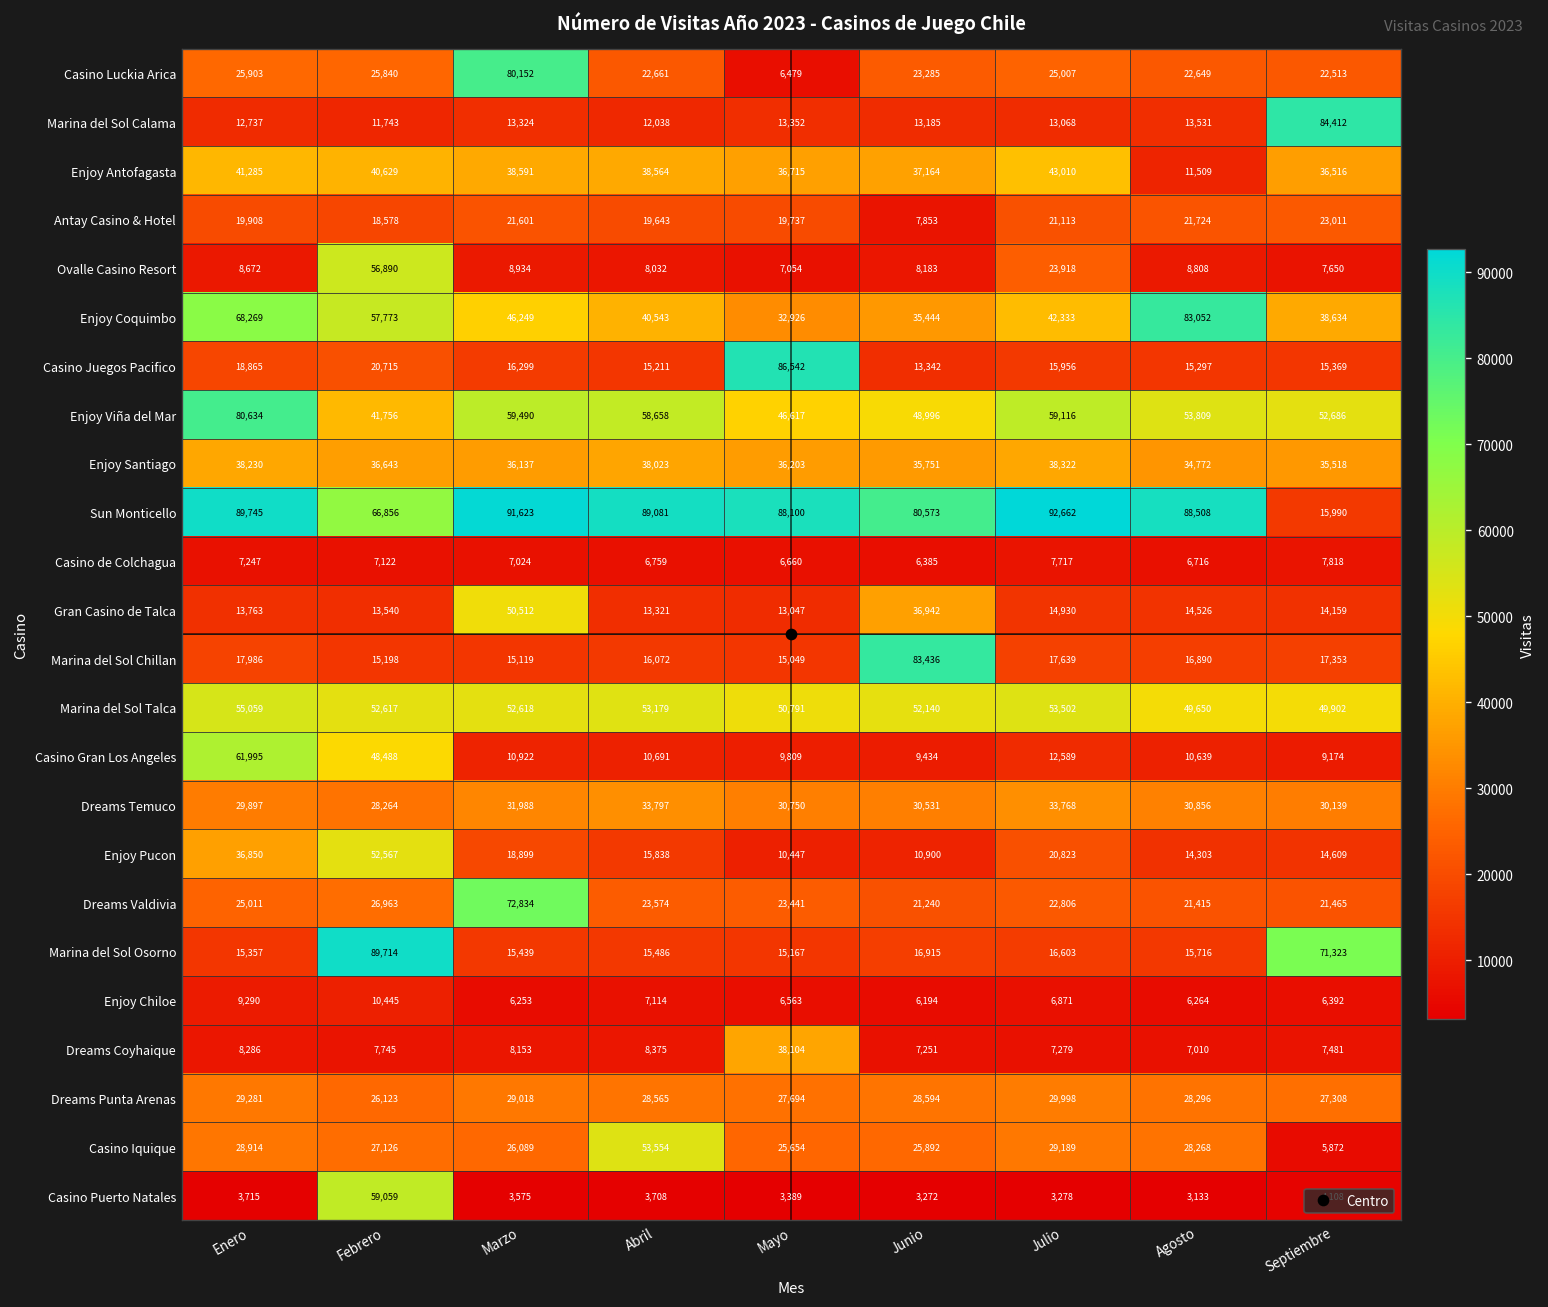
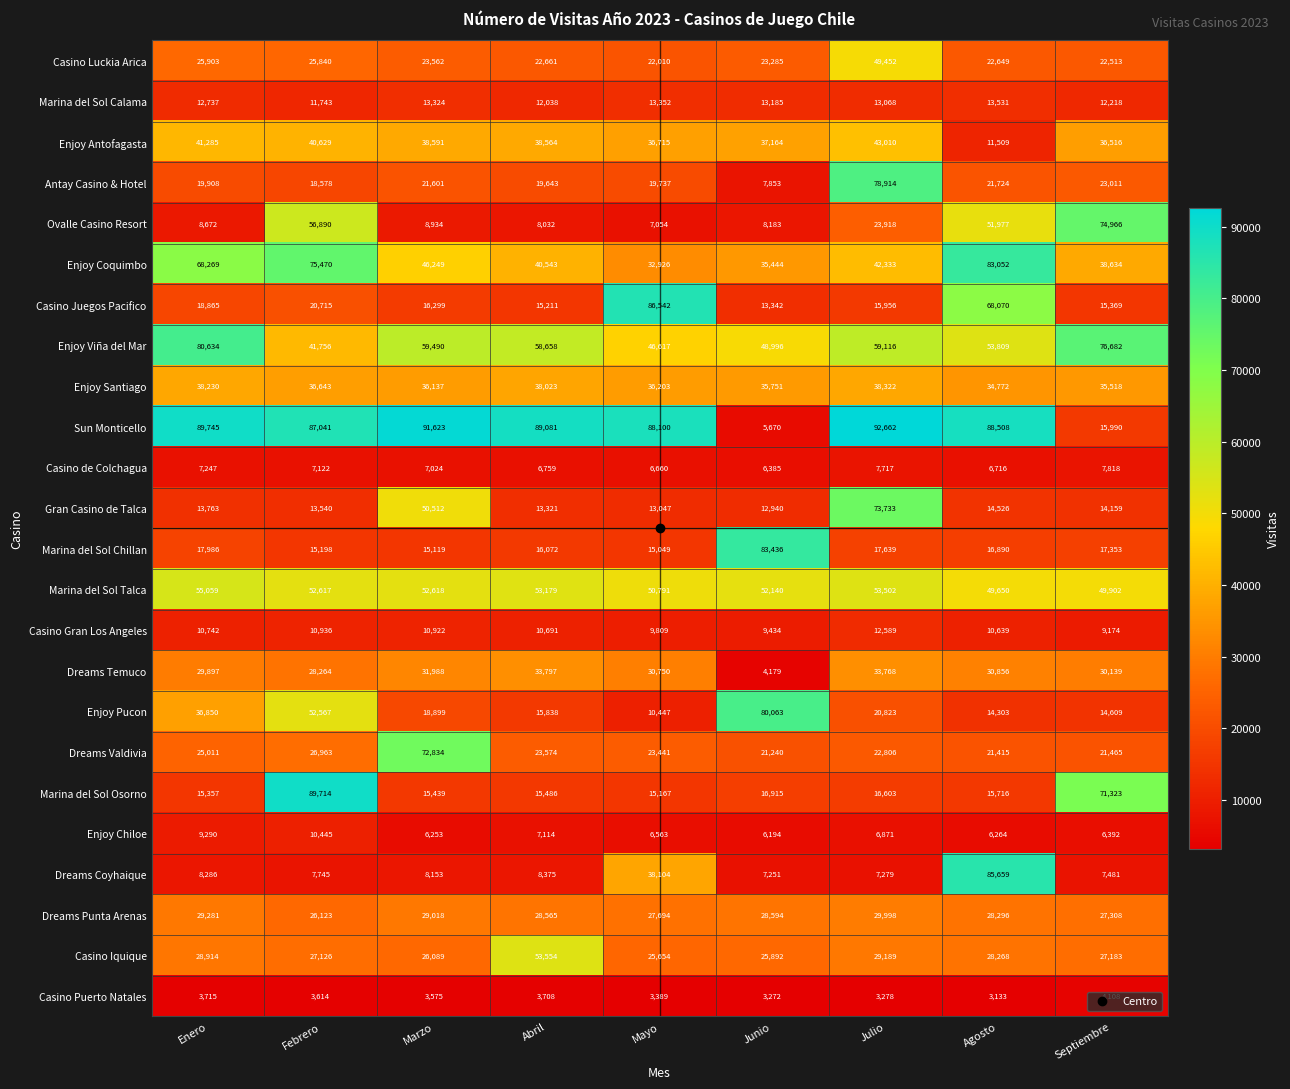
  {
    "Casino Luckia Arica": {
      "Enero": "25,903",
      "Febrero": "25,840",
-     "Marzo": "80,152",
+     "Marzo": "23,562",
      "Abril": "22,661",
-     "Mayo": "6,479",
+     "Mayo": "22,010",
      "Junio": "23,285",
-     "Julio": "25,007",
+     "Julio": "49,452",
      "Agosto": "22,649",
      "Septiembre": "22,513"
    },
    "Marina del Sol Calama": {
      "Enero": "12,737",
      "Febrero": "11,743",
      "Marzo": "13,324",
      "Abril": "12,038",
      "Mayo": "13,352",
      "Junio": "13,185",
      "Julio": "13,068",
      "Agosto": "13,531",
-     "Septiembre": "84,412"
+     "Septiembre": "12,218"
    },
    "Antay Casino & Hotel": {
      "Enero": "19,908",
      "Febrero": "18,578",
      "Marzo": "21,601",
      "Abril": "19,643",
      "Mayo": "19,737",
      "Junio": "7,853",
-     "Julio": "21,113",
+     "Julio": "78,914",
      "Agosto": "21,724",
      "Septiembre": "23,011"
    },
    "Ovalle Casino Resort": {
      "Enero": "8,672",
      "Febrero": "56,890",
      "Marzo": "8,934",
      "Abril": "8,032",
      "Mayo": "7,054",
      "Junio": "8,183",
      "Julio": "23,918",
-     "Agosto": "8,808",
-     "Septiembre": "7,650"
+     "Agosto": "51,977",
+     "Septiembre": "74,966"
    },
    "Enjoy Coquimbo": {
      "Enero": "68,269",
-     "Febrero": "57,773",
+     "Febrero": "75,470",
      "Marzo": "46,249",
      "Abril": "40,543",
      "Mayo": "32,926",
      "Junio": "35,444",
      "Julio": "42,333",
      "Agosto": "83,052",
      "Septiembre": "38,634"
    },
    "Casino Juegos Pacifico": {
      "Enero": "18,865",
      "Febrero": "20,715",
      "Marzo": "16,299",
      "Abril": "15,211",
      "Mayo": "86,542",
      "Junio": "13,342",
      "Julio": "15,956",
-     "Agosto": "15,297",
+     "Agosto": "68,070",
      "Septiembre": "15,369"
    },
    "Enjoy Viña del Mar": {
      "Enero": "80,634",
      "Febrero": "41,756",
      "Marzo": "59,490",
      "Abril": "58,658",
      "Mayo": "46,617",
      "Junio": "48,996",
      "Julio": "59,116",
      "Agosto": "53,809",
-     "Septiembre": "52,686"
+     "Septiembre": "76,682"
    },
    "Sun Monticello": {
      "Enero": "89,745",
-     "Febrero": "66,856",
+     "Febrero": "87,041",
      "Marzo": "91,623",
      "Abril": "89,081",
      "Mayo": "88,100",
-     "Junio": "80,573",
+     "Junio": "5,670",
      "Julio": "92,662",
      "Agosto": "88,508",
      "Septiembre": "15,990"
    },
    "Gran Casino de Talca": {
      "Enero": "13,763",
      "Febrero": "13,540",
      "Marzo": "50,512",
      "Abril": "13,321",
      "Mayo": "13,047",
-     "Junio": "36,942",
-     "Julio": "14,930",
+     "Junio": "12,940",
+     "Julio": "73,733",
      "Agosto": "14,526",
      "Septiembre": "14,159"
    },
    "Casino Gran Los Angeles": {
-     "Enero": "61,995",
-     "Febrero": "48,488",
+     "Enero": "10,742",
+     "Febrero": "10,936",
      "Marzo": "10,922",
      "Abril": "10,691",
      "Mayo": "9,809",
      "Junio": "9,434",
      "Julio": "12,589",
      "Agosto": "10,639",
      "Septiembre": "9,174"
    },
    "Dreams Temuco": {
      "Enero": "29,897",
      "Febrero": "28,264",
      "Marzo": "31,988",
      "Abril": "33,797",
      "Mayo": "30,750",
-     "Junio": "30,531",
+     "Junio": "4,179",
      "Julio": "33,768",
      "Agosto": "30,856",
      "Septiembre": "30,139"
    },
    "Enjoy Pucon": {
      "Enero": "36,850",
      "Febrero": "52,567",
      "Marzo": "18,899",
      "Abril": "15,838",
      "Mayo": "10,447",
-     "Junio": "10,900",
+     "Junio": "80,063",
      "Julio": "20,823",
      "Agosto": "14,303",
      "Septiembre": "14,609"
    },
    "Dreams Coyhaique": {
      "Enero": "8,286",
      "Febrero": "7,745",
      "Marzo": "8,153",
      "Abril": "8,375",
      "Mayo": "38,104",
      "Junio": "7,251",
      "Julio": "7,279",
-     "Agosto": "7,010",
+     "Agosto": "85,659",
      "Septiembre": "7,481"
    },
    "Casino Iquique": {
      "Enero": "28,914",
      "Febrero": "27,126",
      "Marzo": "26,089",
      "Abril": "53,554",
      "Mayo": "25,654",
      "Junio": "25,892",
      "Julio": "29,189",
      "Agosto": "28,268",
-     "Septiembre": "5,872"
+     "Septiembre": "27,183"
    },
    "Casino Puerto Natales": {
      "Enero": "3,715",
-     "Febrero": "59,059",
+     "Febrero": "3,614",
      "Marzo": "3,575",
      "Abril": "3,708",
      "Mayo": "3,389",
      "Junio": "3,272",
      "Julio": "3,278",
      "Agosto": "3,133"
    }
  }
